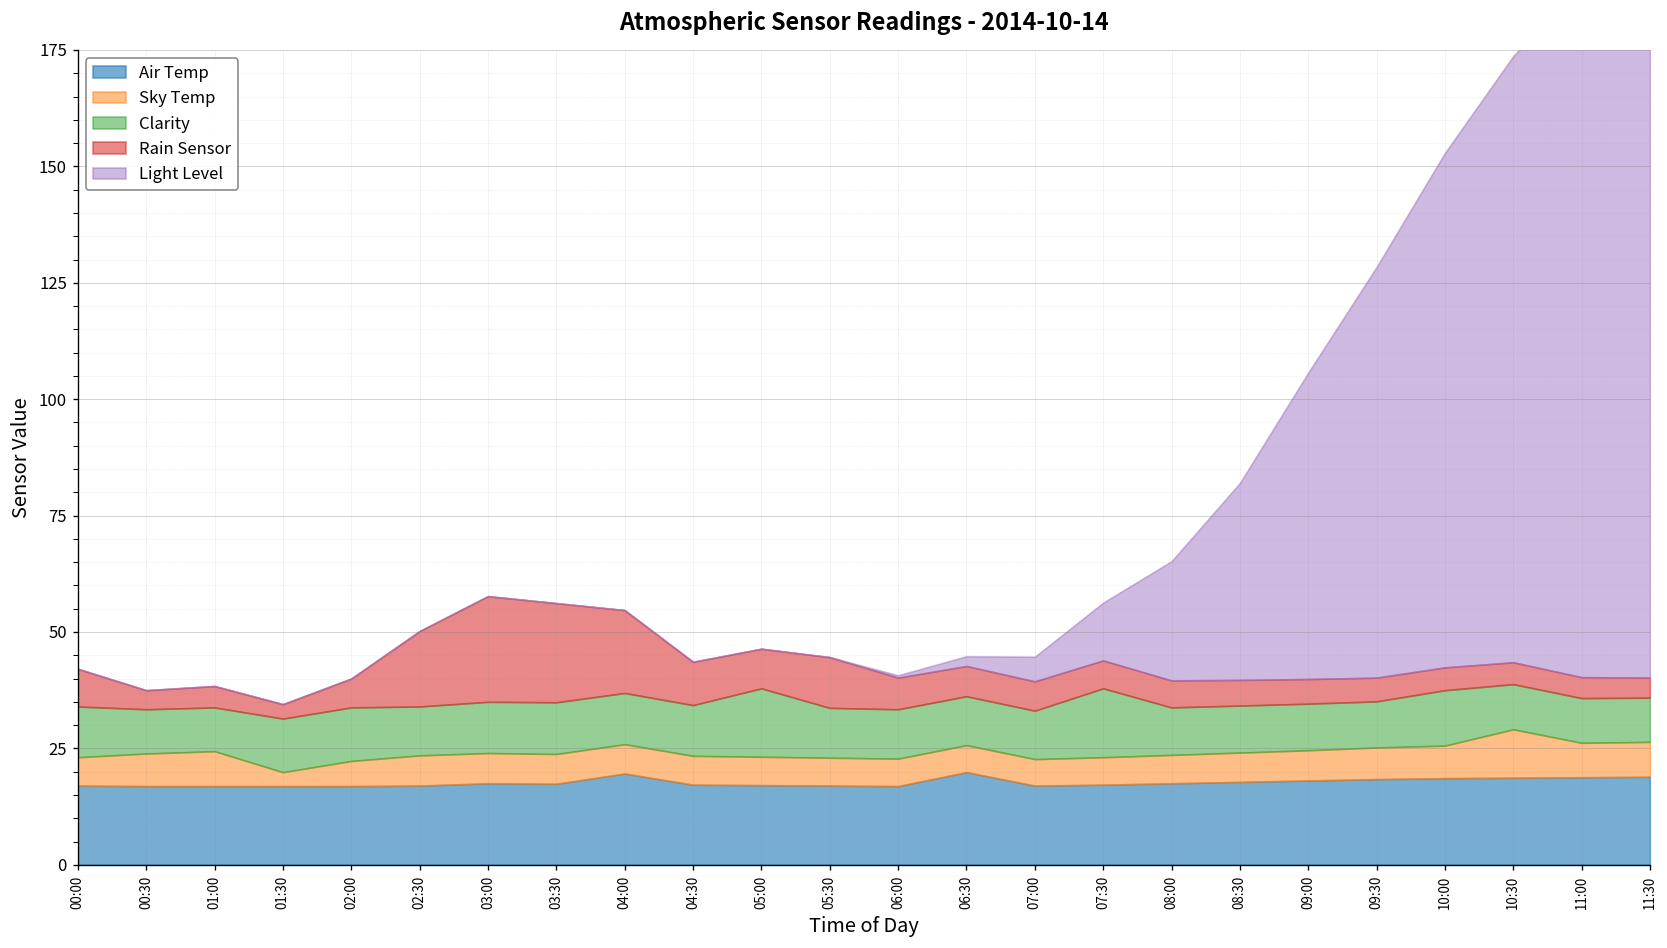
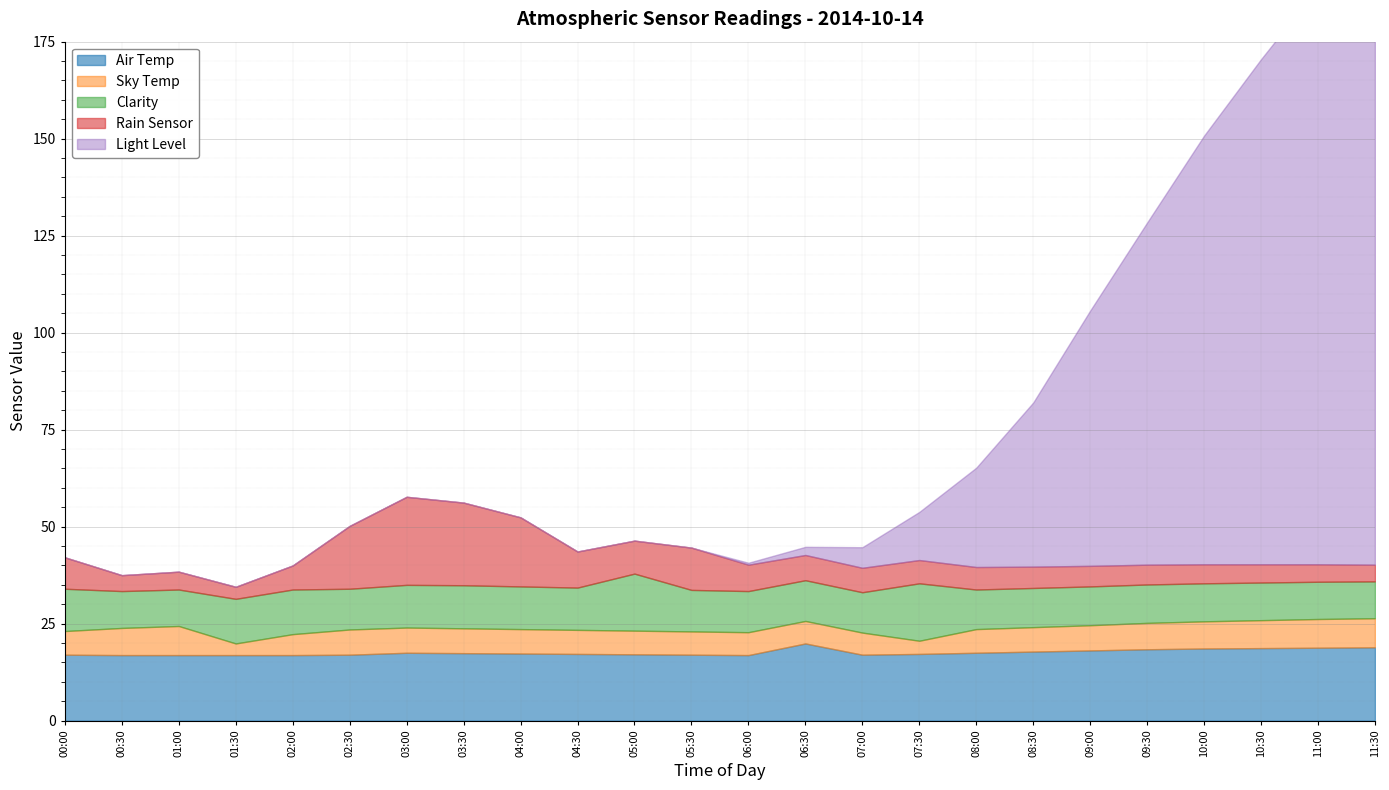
  {
    "Air Temp": {
      "00:00": 17,
      "00:30": 17,
      "01:00": 17,
      "01:30": 17,
      "02:00": 17,
      "02:30": 17,
      "03:00": 18,
      "03:30": 17,
-     "04:00": 20,
+     "04:00": 17,
      "04:30": 17,
      "05:00": 17,
      "05:30": 17,
      "06:00": 17,
      "06:30": 20,
      "07:00": 17,
      "07:30": 17,
      "08:00": 18,
      "08:30": 18,
      "09:00": 18,
      "09:30": 18,
      "10:00": 19,
      "10:30": 19,
      "11:00": 19,
      "11:30": 19
    },
    "Sky Temp": {
      "00:00": 6,
      "00:30": 7,
      "01:00": 8,
      "01:30": 3,
      "02:00": 5,
      "02:30": 7,
      "03:00": 7,
      "03:30": 6,
      "04:00": 6,
      "04:30": 6,
      "05:00": 6,
      "05:30": 6,
      "06:00": 6,
      "06:30": 6,
      "07:00": 6,
-     "07:30": 6,
+     "07:30": 3,
      "08:00": 6,
      "08:30": 6,
      "09:00": 7,
      "09:30": 7,
      "10:00": 7,
-     "10:30": 10,
+     "10:30": 7,
      "11:00": 7,
      "11:30": 8
    },
    "Clarity": {
      "00:00": 11,
      "00:30": 10,
      "01:00": 9,
      "01:30": 12,
      "02:00": 12,
      "02:30": 11,
      "03:00": 11,
      "03:30": 11,
      "04:00": 11,
      "04:30": 11,
      "05:00": 15,
      "05:30": 11,
      "06:00": 11,
      "06:30": 11,
      "07:00": 10,
      "07:30": 15,
      "08:00": 10,
      "08:30": 10,
      "09:00": 10,
      "09:30": 10,
-     "10:00": 12,
+     "10:00": 10,
      "10:30": 10,
      "11:00": 10,
      "11:30": 10
    },
    "Rain Sensor": {
      "06:30": 7,
      "07:00": 6,
      "07:30": 6,
      "08:00": 6,
      "08:30": 6,
      "09:00": 5,
      "09:30": 5,
      "10:00": 5,
      "10:30": 5,
      "11:00": 5,
      "11:30": 4
    },
    "Light Level": {
      "06:30": 2,
      "07:00": 5,
      "07:30": 12,
      "08:00": 26,
      "08:30": 42,
      "09:00": 66,
      "09:30": 88,
      "10:00": 111,
      "10:30": 130
    }
  }
